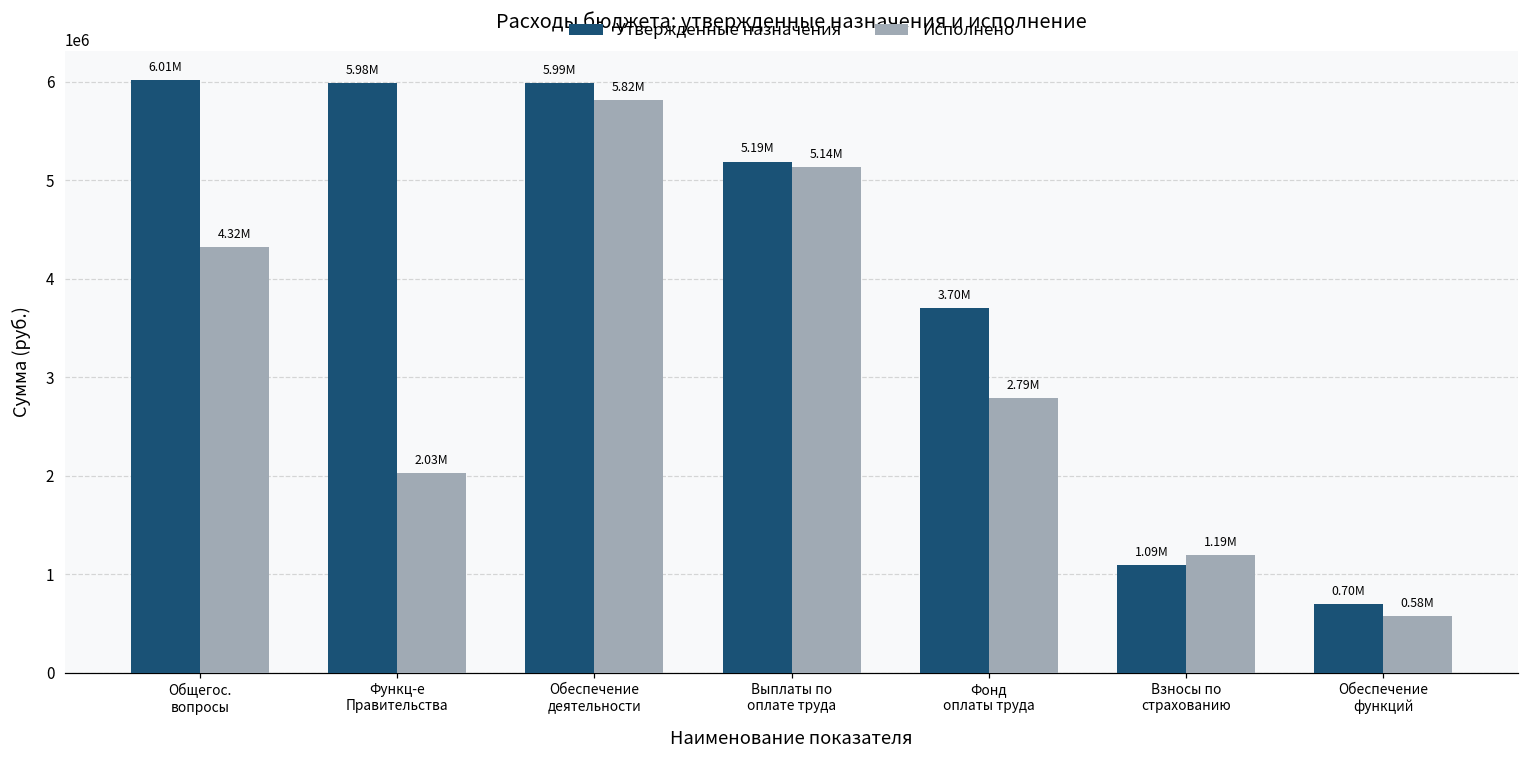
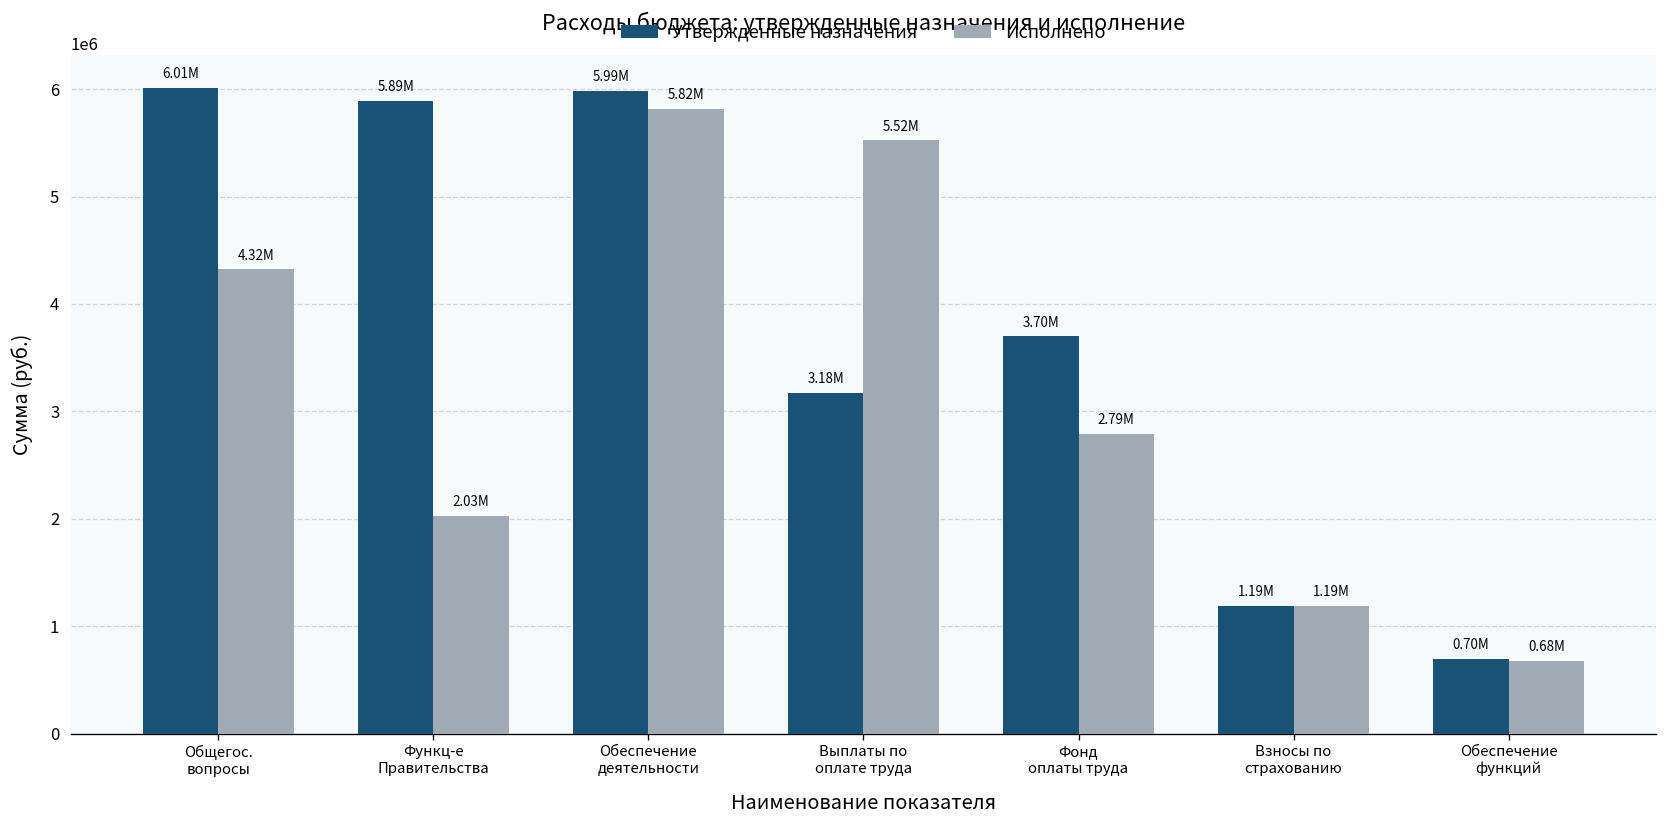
  {
    "Утвержденные назначения": {
      "Общегос. вопросы": "6.01M",
-     "Функц-е Правительства": "5.98M",
+     "Функц-е Правительства": "5.89M",
      "Обеспечение деятельности": "5.99M",
-     "Выплаты по оплате труда": "5.19M",
+     "Выплаты по оплате труда": "3.18M",
      "Фонд оплаты труда": "3.70M",
-     "Взносы по страхованию": "1.09M",
+     "Взносы по страхованию": "1.19M",
      "Обеспечение функций": "0.70M"
    },
    "Исполнено": {
      "Общегос. вопросы": "4.32M",
      "Функц-е Правительства": "2.03M",
      "Обеспечение деятельности": "5.82M",
-     "Выплаты по оплате труда": "5.14M",
+     "Выплаты по оплате труда": "5.52M",
      "Фонд оплаты труда": "2.79M",
      "Взносы по страхованию": "1.19M",
-     "Обеспечение функций": "0.58M"
+     "Обеспечение функций": "0.68M"
    }
  }
